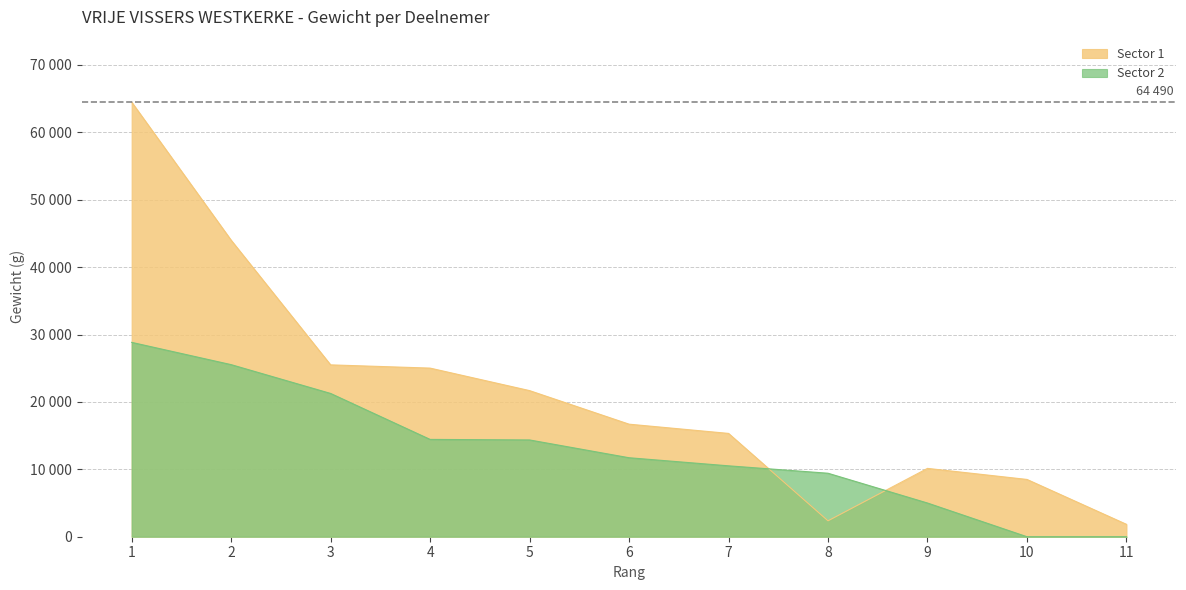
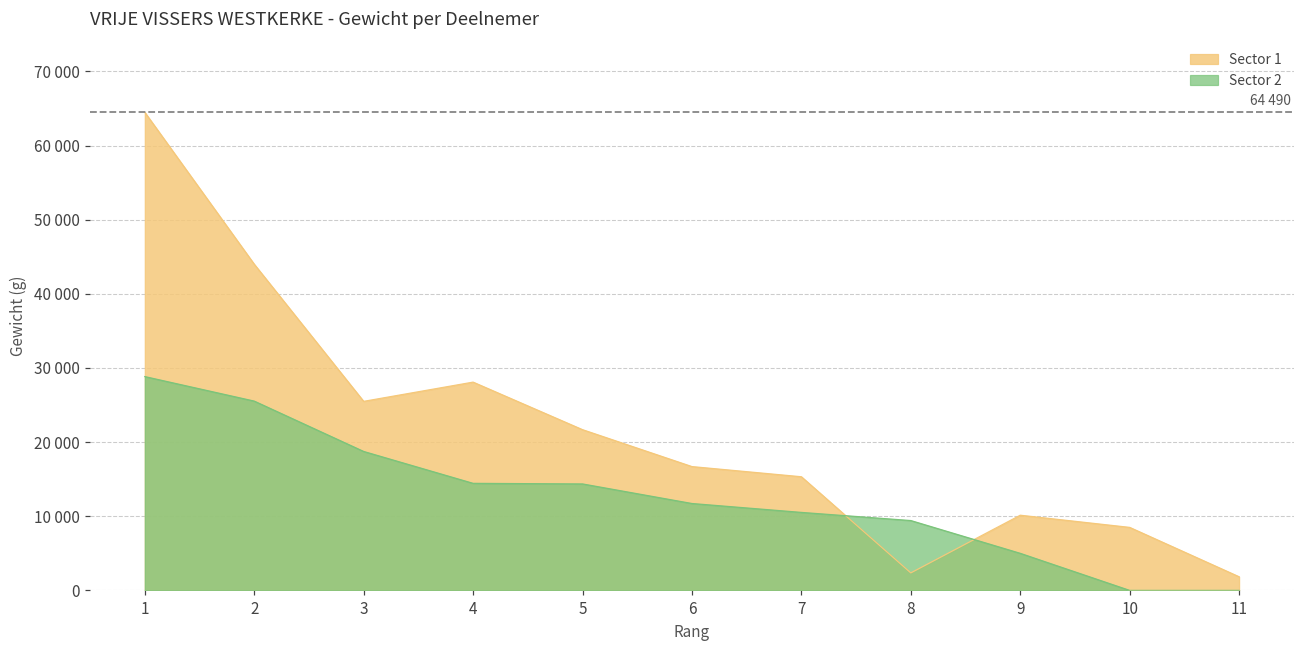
  {
    "Sector 1": {
      "1": 64000,
      "2": 44000,
      "3": 26000,
-     "4": 25000,
+     "4": 28000,
      "5": 22000,
      "6": 17000,
      "7": 15000,
      "8": 2000,
      "9": 10000,
      "10": 9000,
      "11": 2000
    },
    "Sector 2": {
      "1": 29000,
      "2": 26000,
-     "3": 21000,
+     "3": 19000,
      "4": 14000,
      "5": 14000,
      "6": 12000,
      "7": 11000,
      "8": 9000,
      "9": 5000,
      "10": 0,
      "11": 0
    }
  }
